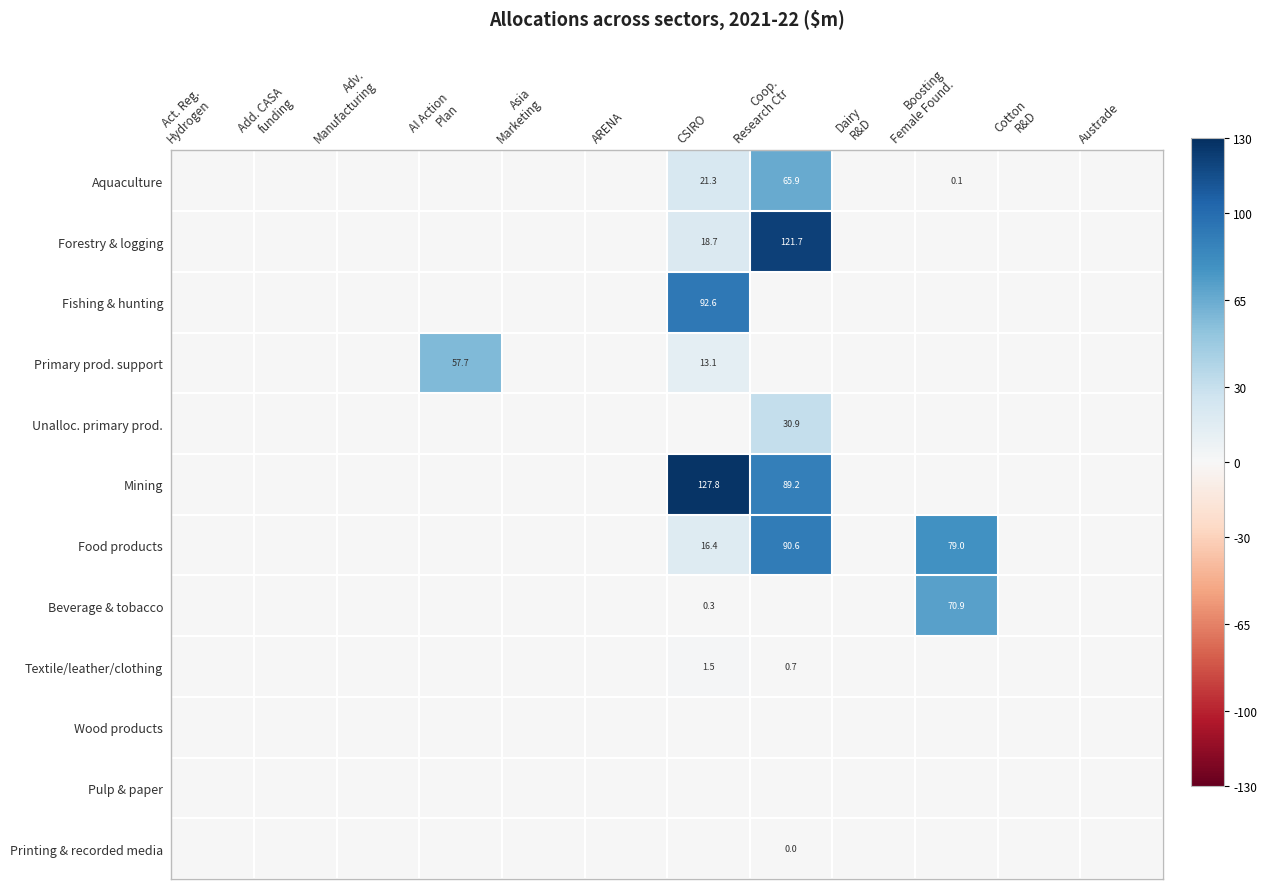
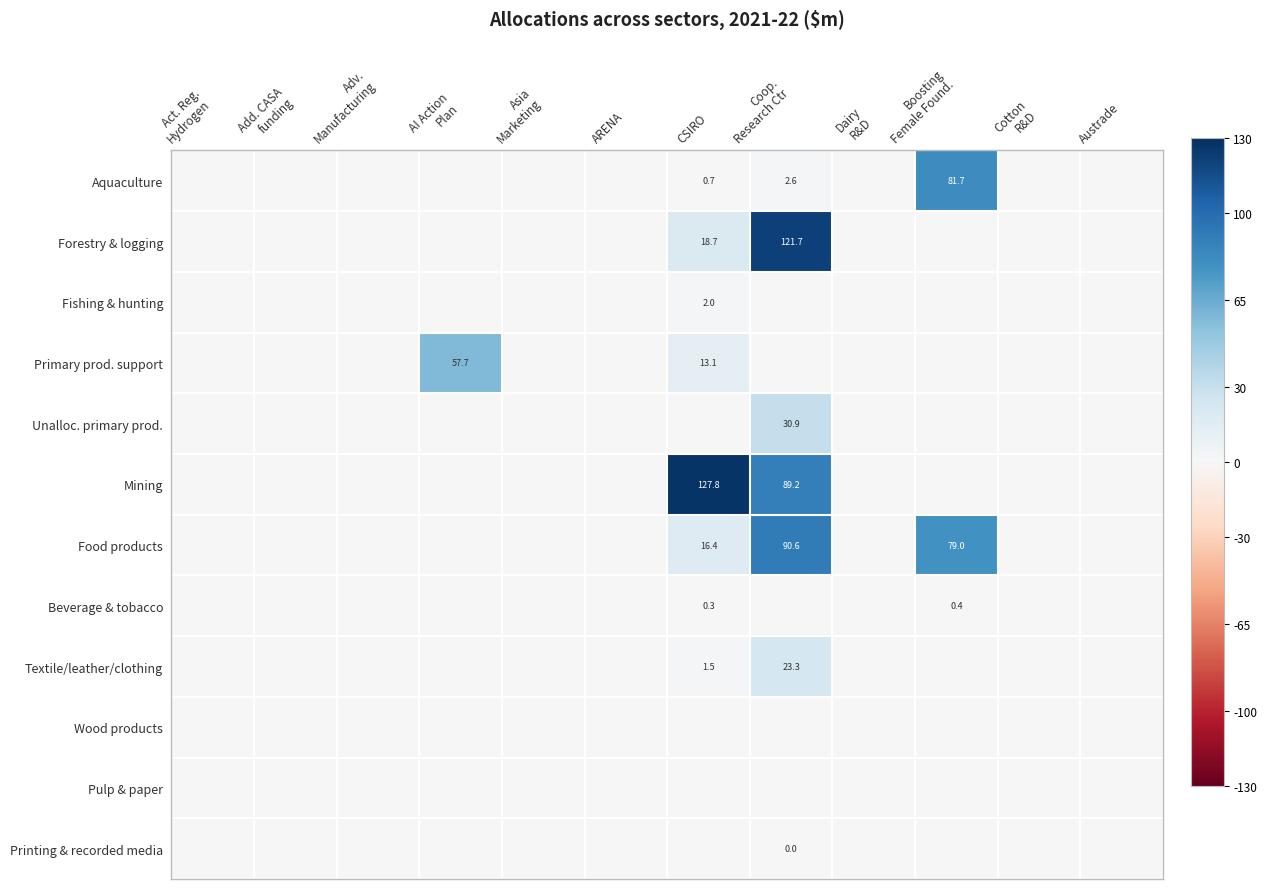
  {
    "Aquaculture": {
-     "CSIRO": 21.3,
-     "Coop. Research Ctr": 65.9,
-     "Boosting Female Found.": 0.1
+     "CSIRO": 0.7,
+     "Coop. Research Ctr": 2.6,
+     "Boosting Female Found.": 81.7
    },
    "Forestry & logging": {
      "CSIRO": 18.7,
      "Coop. Research Ctr": 121.7
    },
    "Fishing & hunting": {
-     "CSIRO": 92.6
+     "CSIRO": 2.0
    },
    "Primary prod. support": {
      "AI Action Plan": 57.7,
      "CSIRO": 13.1
    },
    "Unalloc. primary prod.": {
      "Coop. Research Ctr": 30.9
    },
    "Mining": {
      "CSIRO": 127.8,
      "Coop. Research Ctr": 89.2
    },
    "Food products": {
      "CSIRO": 16.4,
      "Coop. Research Ctr": 90.6,
      "Boosting Female Found.": 79.0
    },
    "Beverage & tobacco": {
      "CSIRO": 0.3,
-     "Boosting Female Found.": 70.9
+     "Boosting Female Found.": 0.4
    },
    "Textile/leather/clothing": {
      "CSIRO": 1.5,
-     "Coop. Research Ctr": 0.7
+     "Coop. Research Ctr": 23.3
    },
    "Printing & recorded media": {
      "Coop. Research Ctr": 0.0
    }
  }
